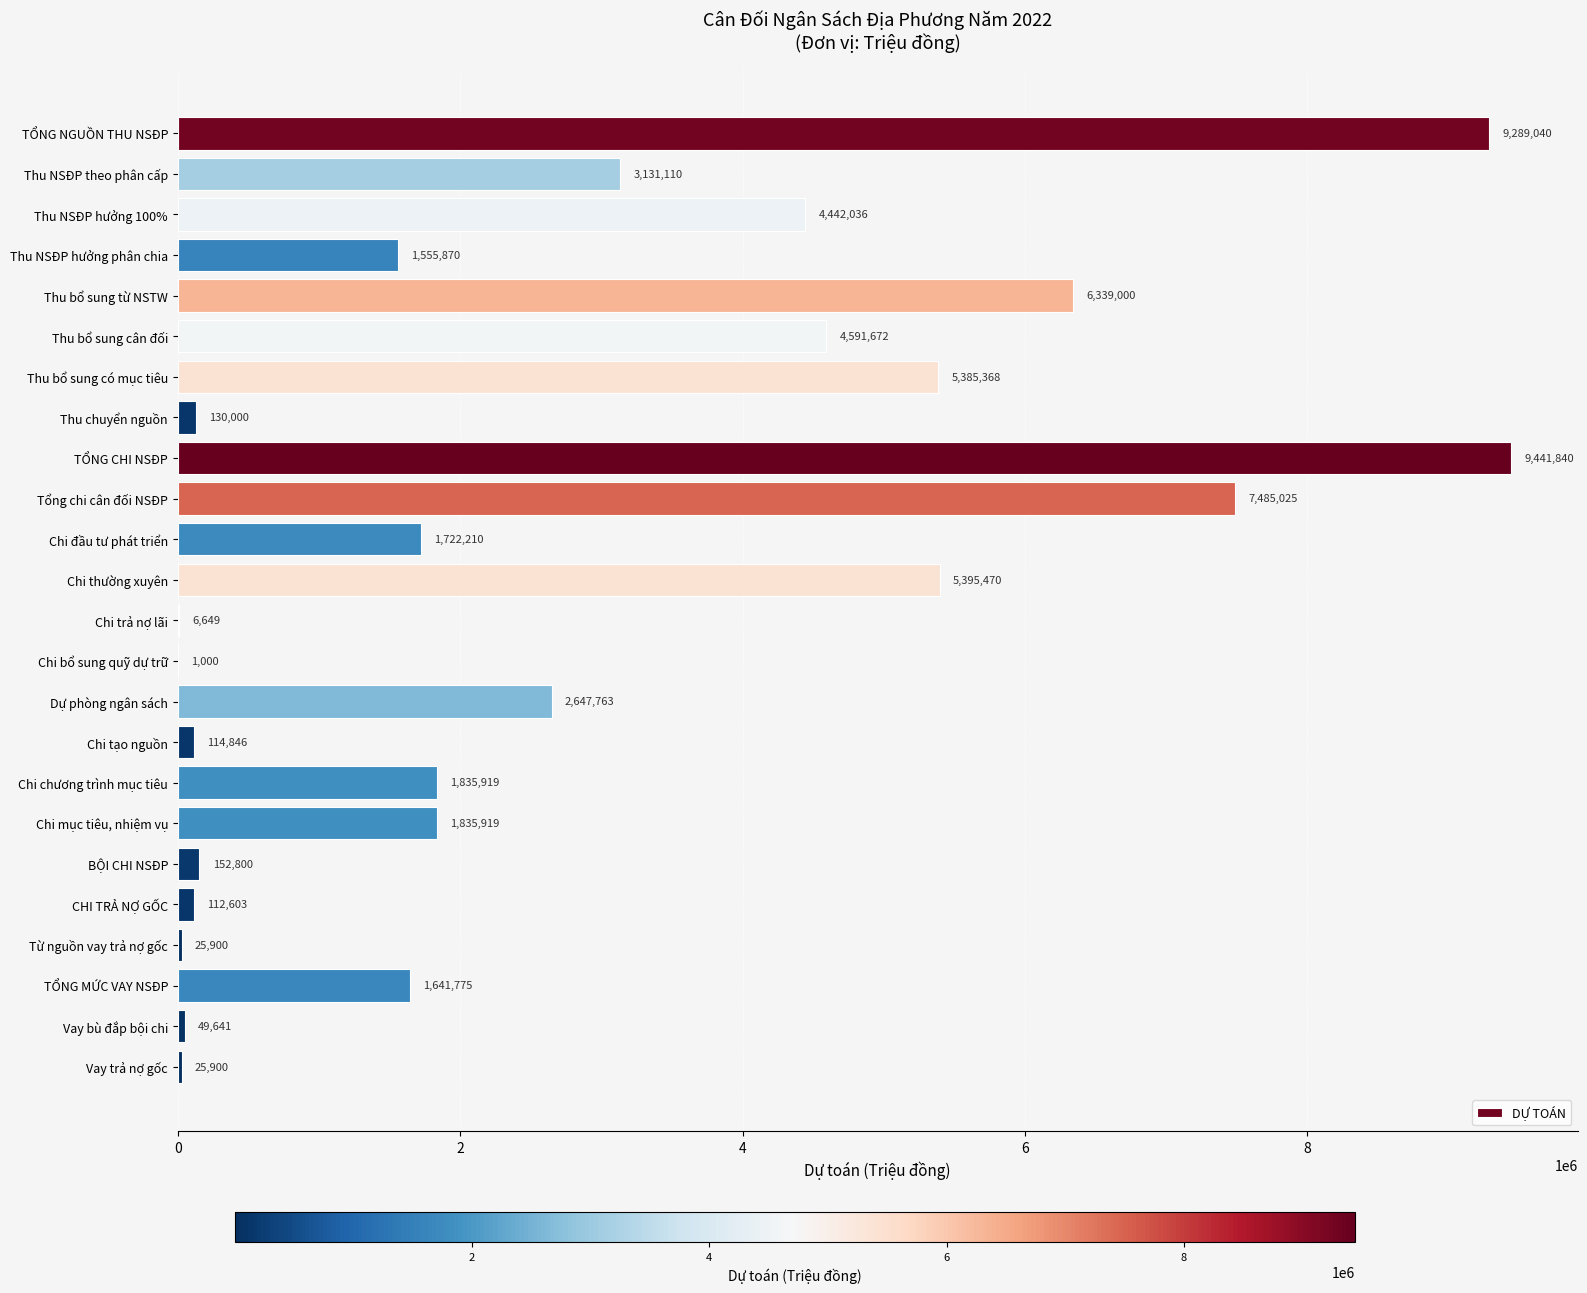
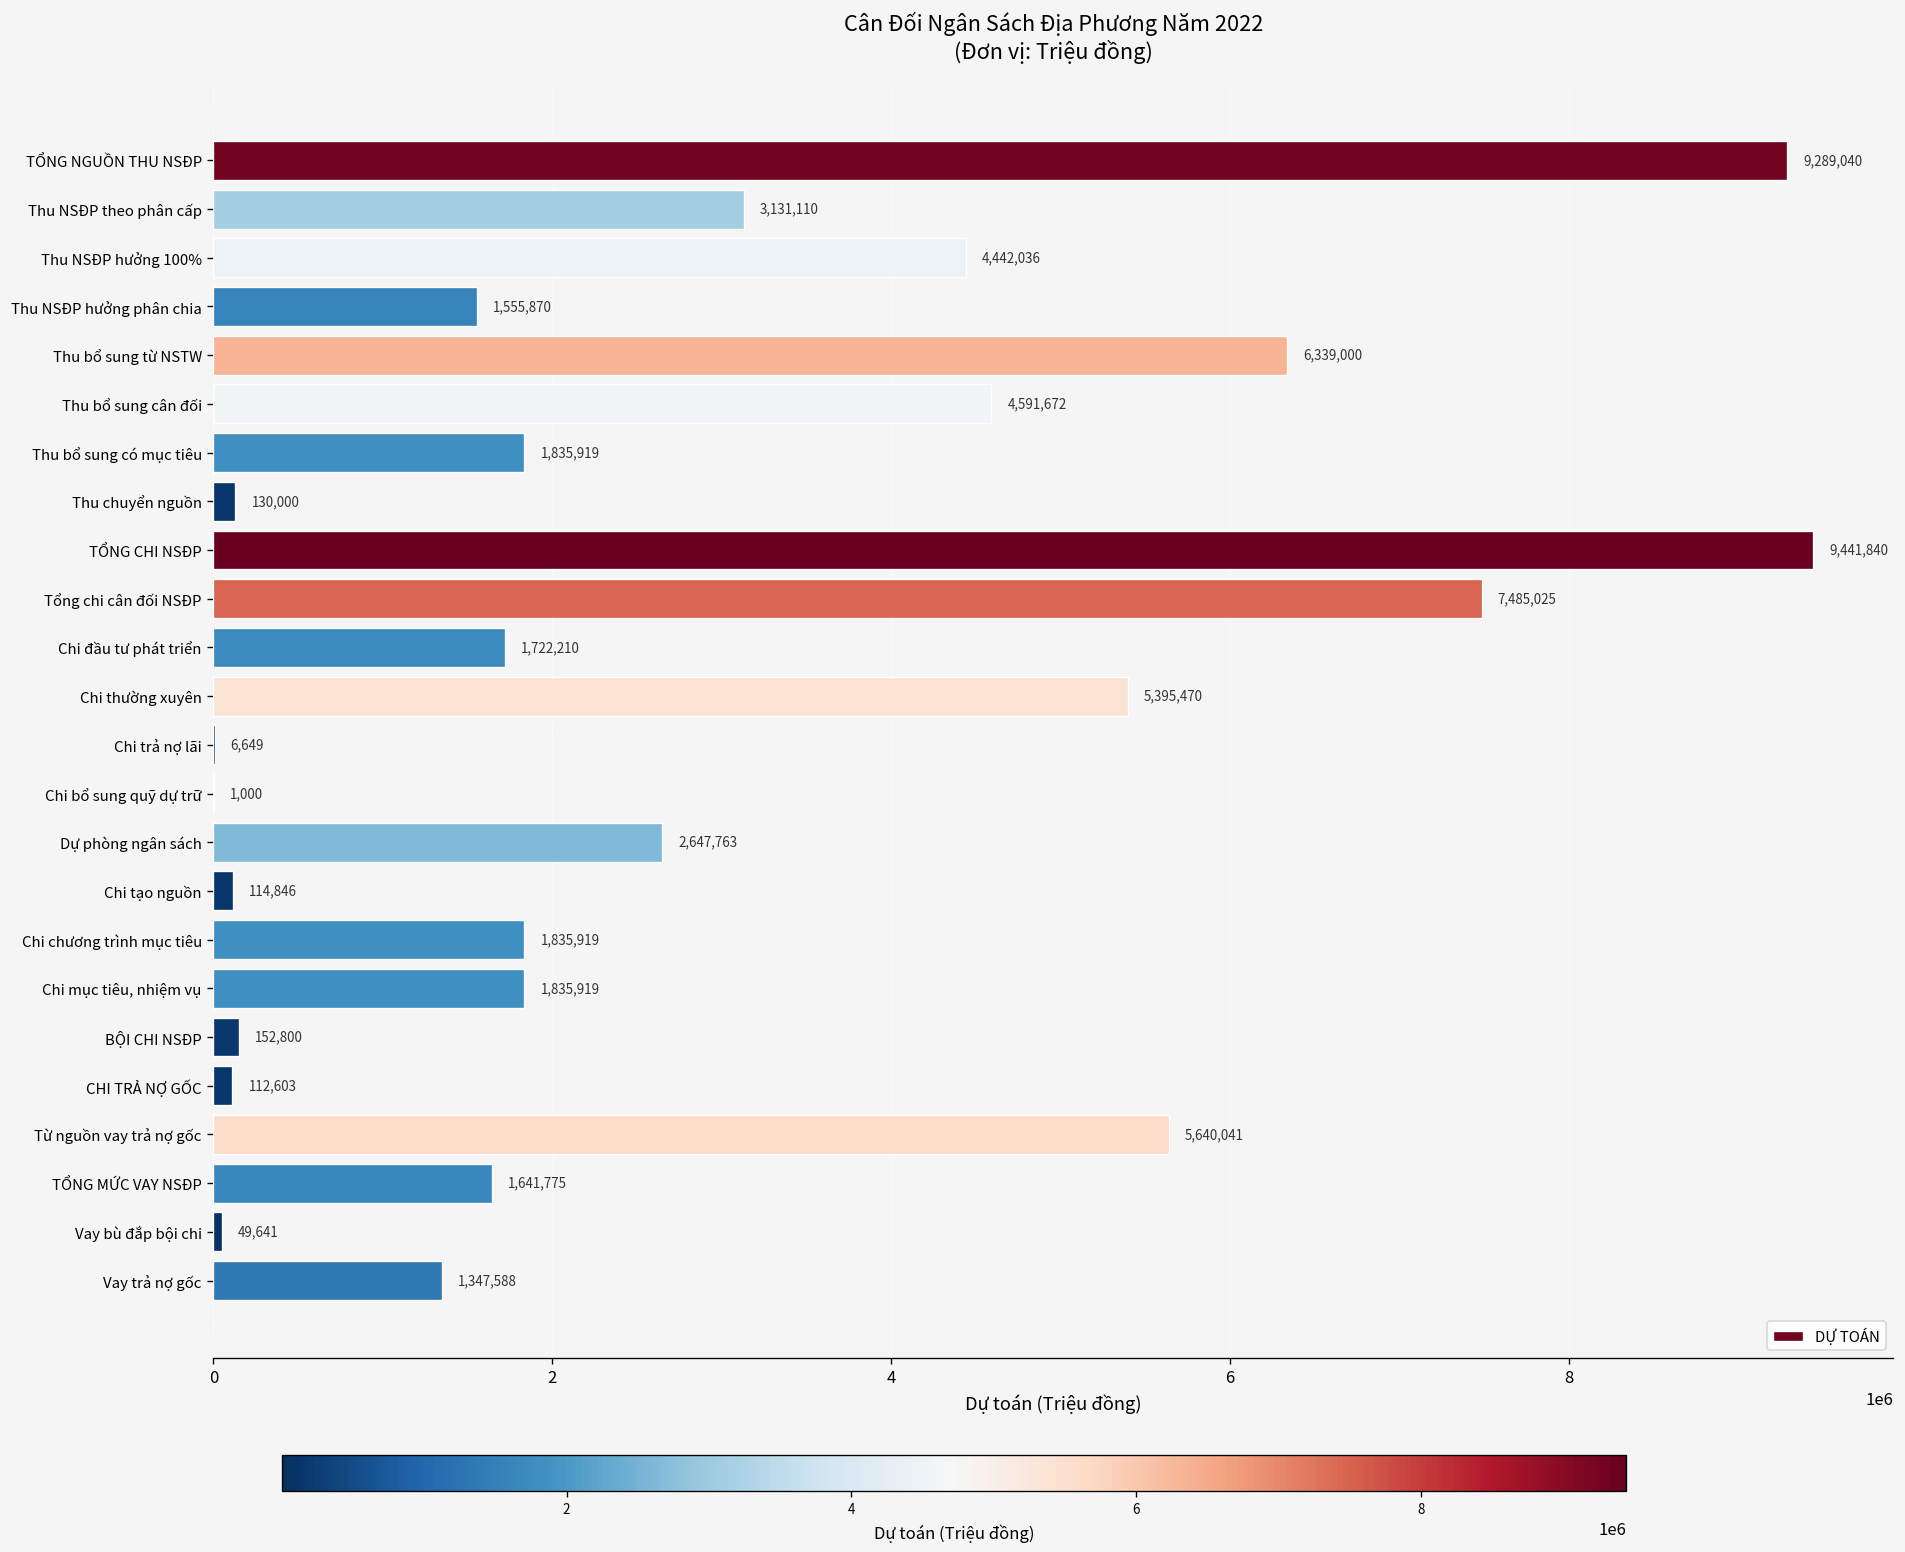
  {
    "TỔNG NGUỒN THU NSĐP": "9,289,040",
    "Thu NSĐP theo phân cấp": "3,131,110",
    "Thu NSĐP hưởng 100%": "4,442,036",
    "Thu NSĐP hưởng phân chia": "1,555,870",
    "Thu bổ sung từ NSTW": "6,339,000",
    "Thu bổ sung cân đối": "4,591,672",
-   "Thu bổ sung có mục tiêu": "5,385,368",
+   "Thu bổ sung có mục tiêu": "1,835,919",
    "Thu chuyển nguồn": "130,000",
    "TỔNG CHI NSĐP": "9,441,840",
    "Tổng chi cân đối NSĐP": "7,485,025",
    "Chi đầu tư phát triển": "1,722,210",
    "Chi thường xuyên": "5,395,470",
    "Chi trả nợ lãi": "6,649",
    "Chi bổ sung quỹ dự trữ": "1,000",
    "Dự phòng ngân sách": "2,647,763",
    "Chi tạo nguồn": "114,846",
    "Chi chương trình mục tiêu": "1,835,919",
    "Chi mục tiêu, nhiệm vụ": "1,835,919",
    "BỘI CHI NSĐP": "152,800",
    "CHI TRẢ NỢ GỐC": "112,603",
-   "Từ nguồn vay trả nợ gốc": "25,900",
+   "Từ nguồn vay trả nợ gốc": "5,640,041",
    "TỔNG MỨC VAY NSĐP": "1,641,775",
    "Vay bù đắp bội chi": "49,641",
-   "Vay trả nợ gốc": "25,900"
+   "Vay trả nợ gốc": "1,347,588"
  }
